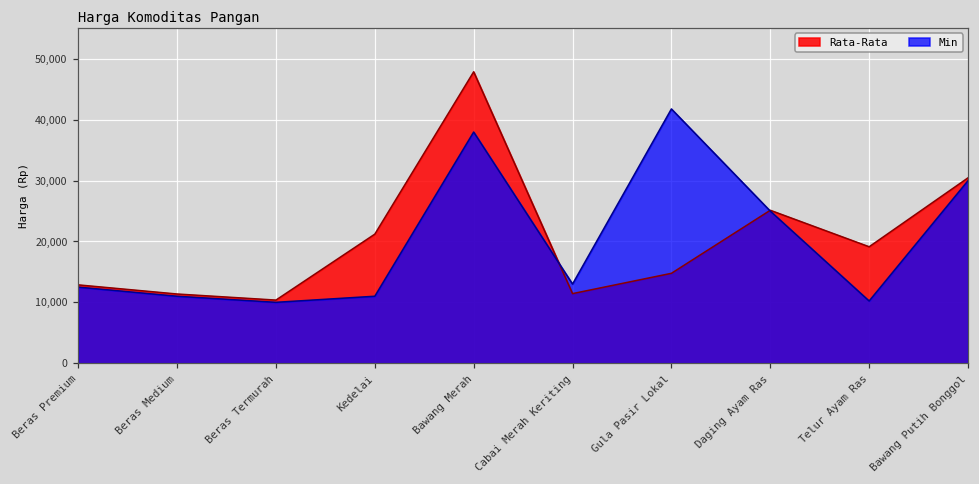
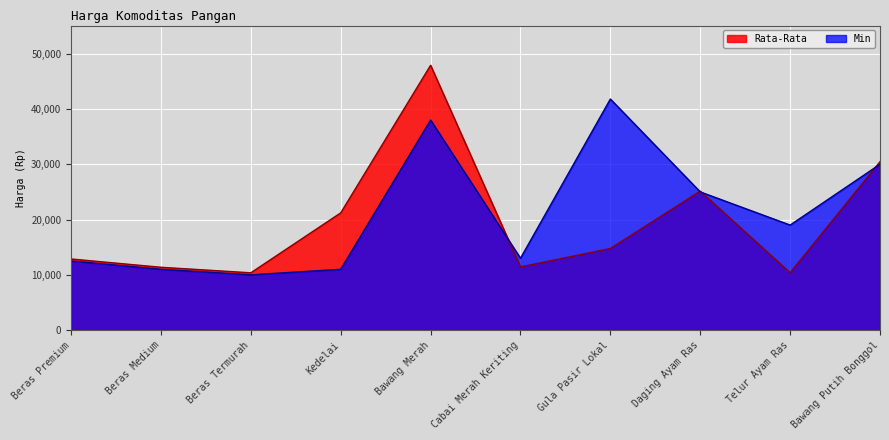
  {
    "Rata-Rata": {
      "Kedelai": "21,000",
      "Bawang Merah": "48,000",
      "Cabai Merah Keriting": "11,000",
      "Gula Pasir Lokal": "15,000",
-     "Telur Ayam Ras": "19,000",
+     "Telur Ayam Ras": "10,000",
      "Bawang Putih Bonggol": "30,000"
    },
    "Min": {
      "Kedelai": "11,000",
      "Bawang Merah": "38,000",
      "Cabai Merah Keriting": "13,000",
      "Gula Pasir Lokal": "42,000",
-     "Telur Ayam Ras": "10,000",
+     "Telur Ayam Ras": "19,000",
      "Bawang Putih Bonggol": "30,000"
    }
  }
